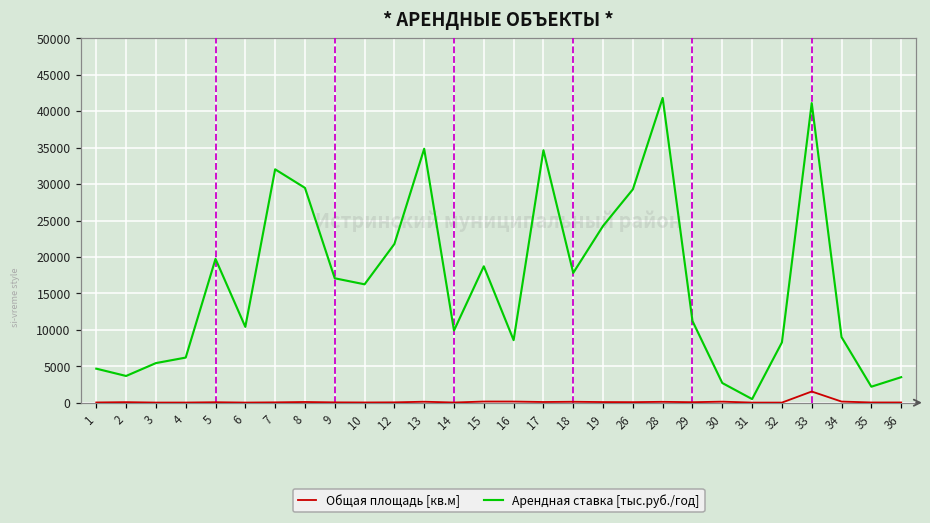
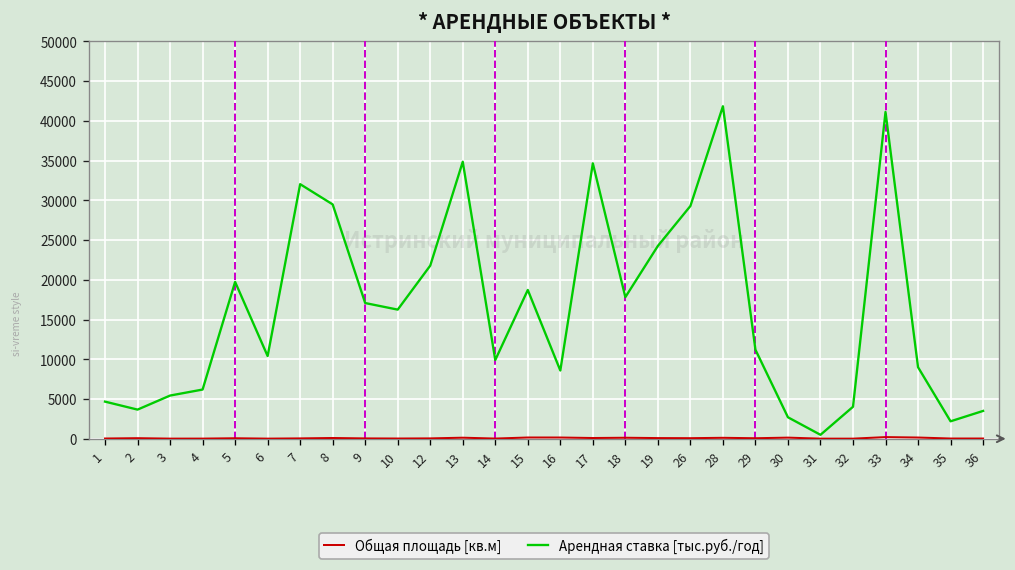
  {
    "Общая площадь [кв.м]": {
      "1": 0,
      "2": 0,
      "3": 0,
      "4": 0,
      "5": 0,
      "6": 0,
      "7": 0,
      "8": 0,
      "9": 0,
      "10": 0,
      "12": 0,
      "13": 0,
      "14": 0,
      "15": 0,
      "16": 0,
      "17": 0,
      "18": 0,
      "19": 0,
      "26": 0,
      "28": 0,
      "29": 0,
      "30": 0,
      "31": 0,
      "32": 0,
-     "33": 2000,
+     "33": 0,
      "34": 0,
      "35": 0,
      "36": 0
    },
    "Арендная ставка [тыс.руб./год]": {
      "1": 5000,
      "2": 4000,
      "3": 5000,
      "4": 6000,
      "5": 20000,
      "6": 10000,
      "7": 32000,
      "8": 29000,
      "9": 17000,
      "10": 16000,
      "12": 22000,
      "13": 35000,
      "14": 10000,
      "15": 19000,
      "16": 9000,
      "17": 35000,
      "18": 18000,
      "19": 24000,
      "26": 29000,
      "28": 42000,
      "29": 11000,
      "30": 3000,
      "31": 0,
-     "32": 8000,
+     "32": 4000,
      "33": 41000,
      "34": 9000,
      "35": 2000,
      "36": 4000
    }
  }
